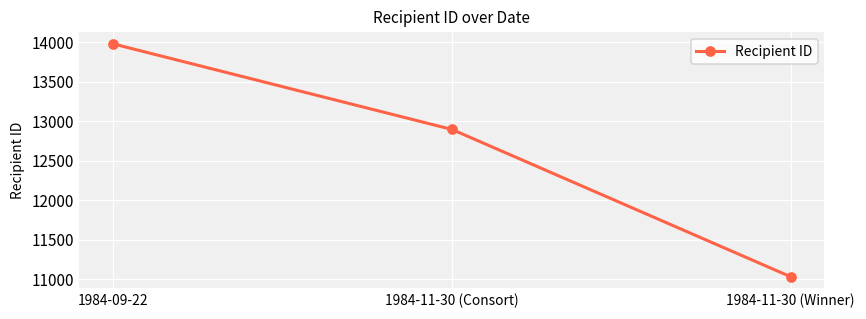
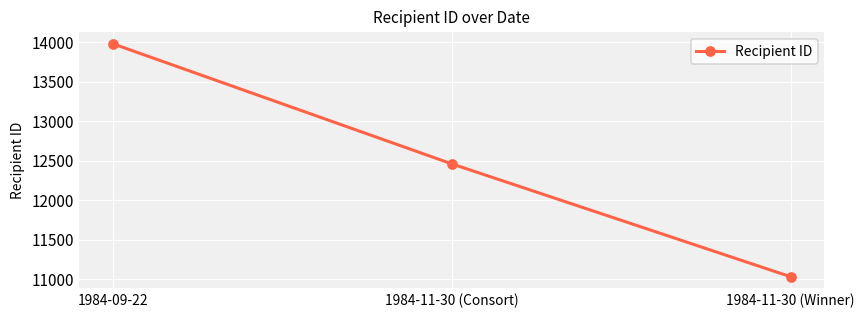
  {
    "1984-09-22": 14000,
-   "1984-11-30 (Consort)": 12900,
+   "1984-11-30 (Consort)": 12500,
    "1984-11-30 (Winner)": 11000
  }
